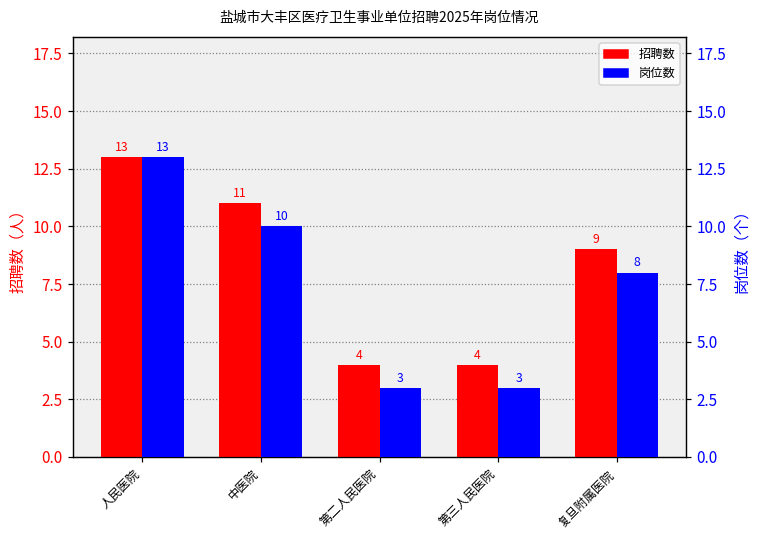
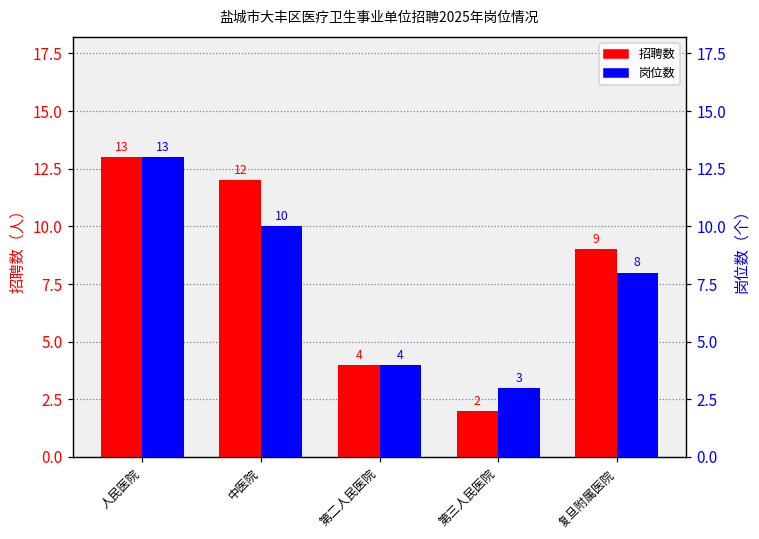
  {
    "招聘数": {
      "人民医院": 13,
-     "中医院": 11,
+     "中医院": 12,
      "第二人民医院": 4,
-     "第三人民医院": 4,
+     "第三人民医院": 2,
      "复旦附属医院": 9
    },
    "岗位数": {
      "人民医院": 13,
      "中医院": 10,
-     "第二人民医院": 3,
+     "第二人民医院": 4,
      "第三人民医院": 3,
      "复旦附属医院": 8
    }
  }
